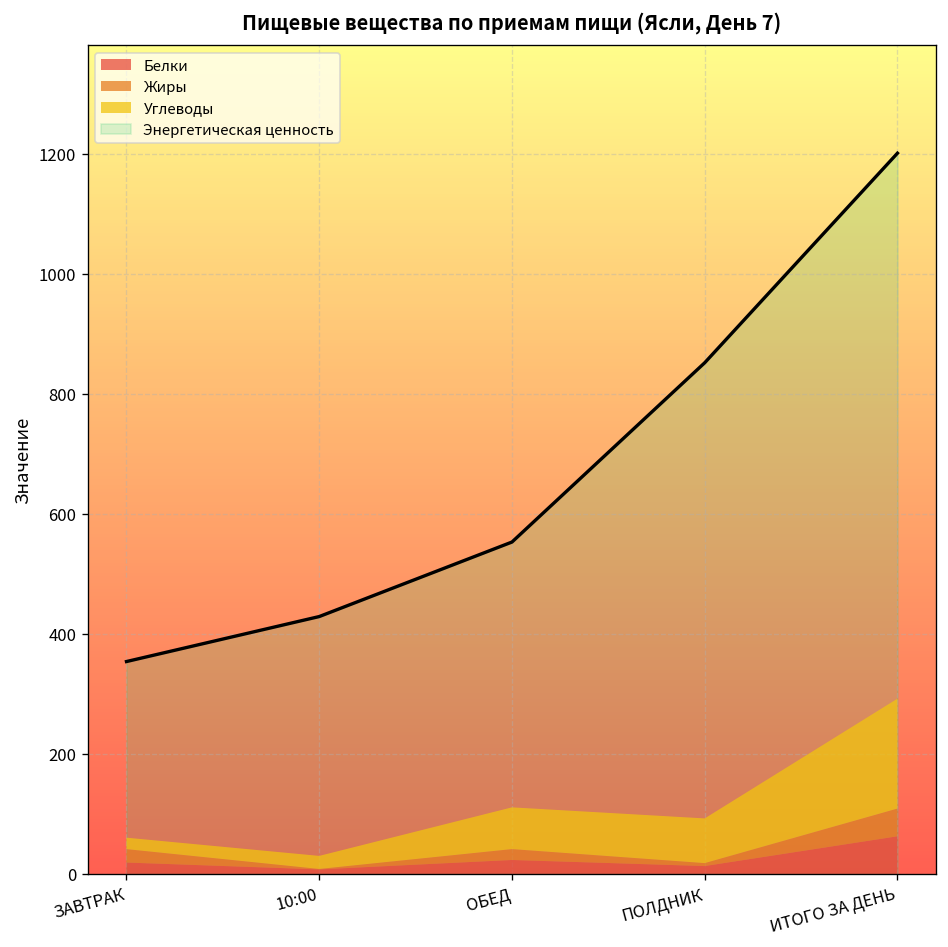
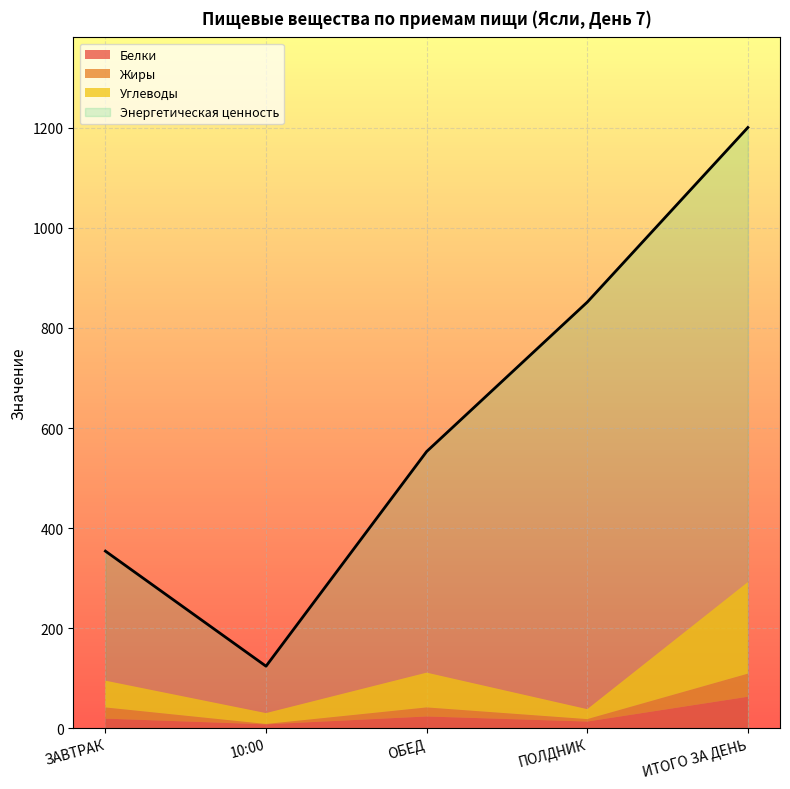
  {
    "Углеводы": {
-     "ЗАВТРАК": 20,
+     "ЗАВТРАК": 50,
      "10:00": 20,
      "ОБЕД": 70,
-     "ПОЛДНИК": 70,
+     "ПОЛДНИК": 20,
      "ИТОГО ЗА ДЕНЬ": 180
    },
    "Энергетическая ценность": {
      "ЗАВТРАК": 350,
-     "10:00": 430,
+     "10:00": 120,
      "ОБЕД": 550,
      "ПОЛДНИК": 850,
      "ИТОГО ЗА ДЕНЬ": 1200
    }
  }
